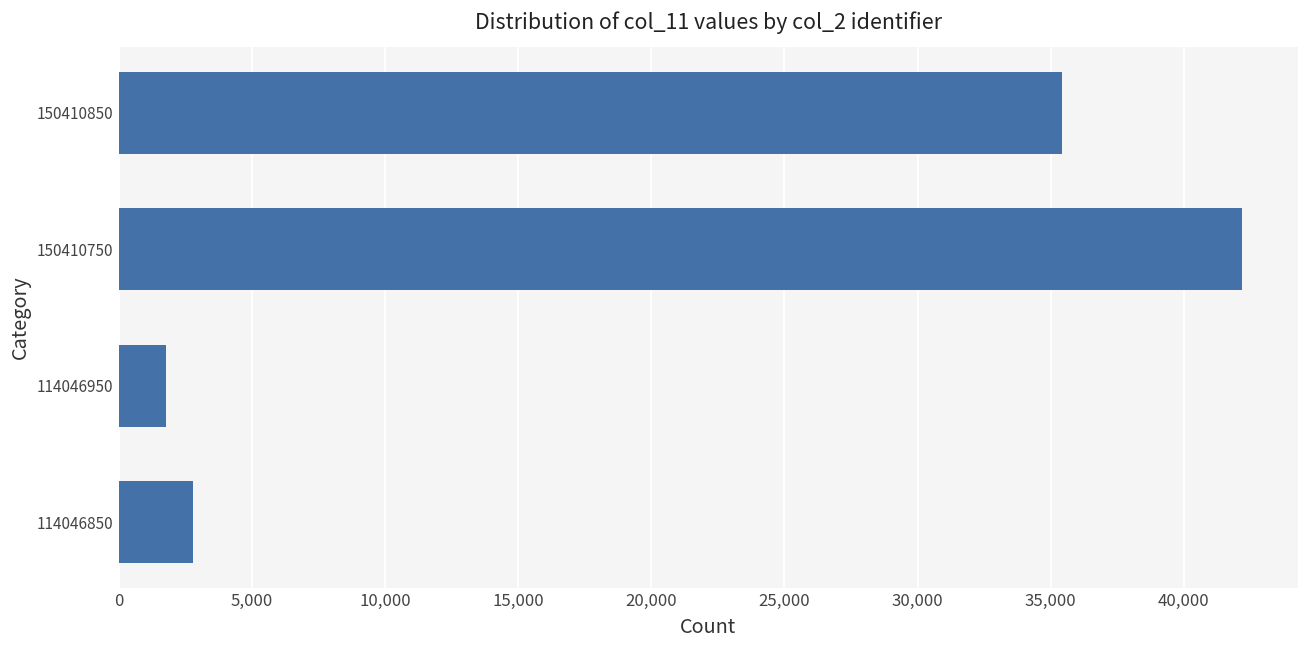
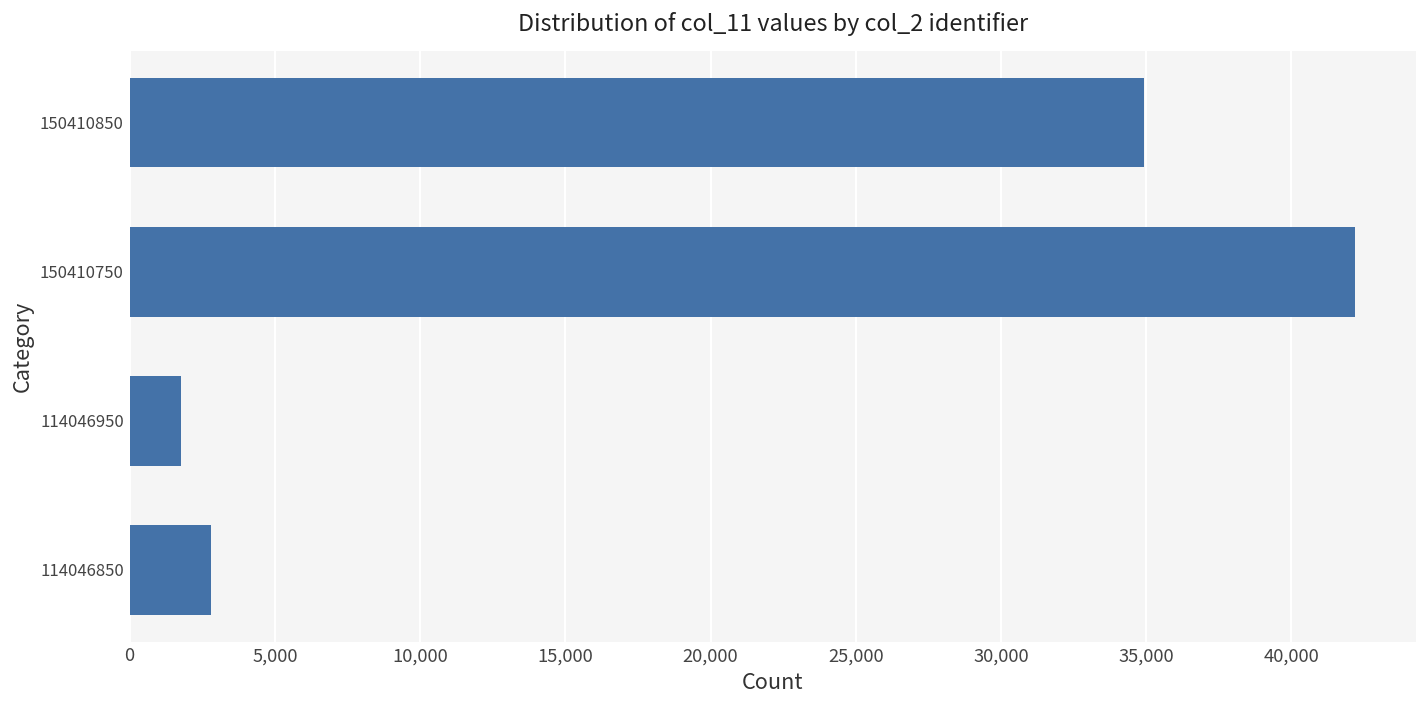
  {
-   "150410850": "35,400",
+   "150410850": "34,900",
    "150410750": "42,200",
    "114046950": "1,800",
    "114046850": "2,800"
  }
